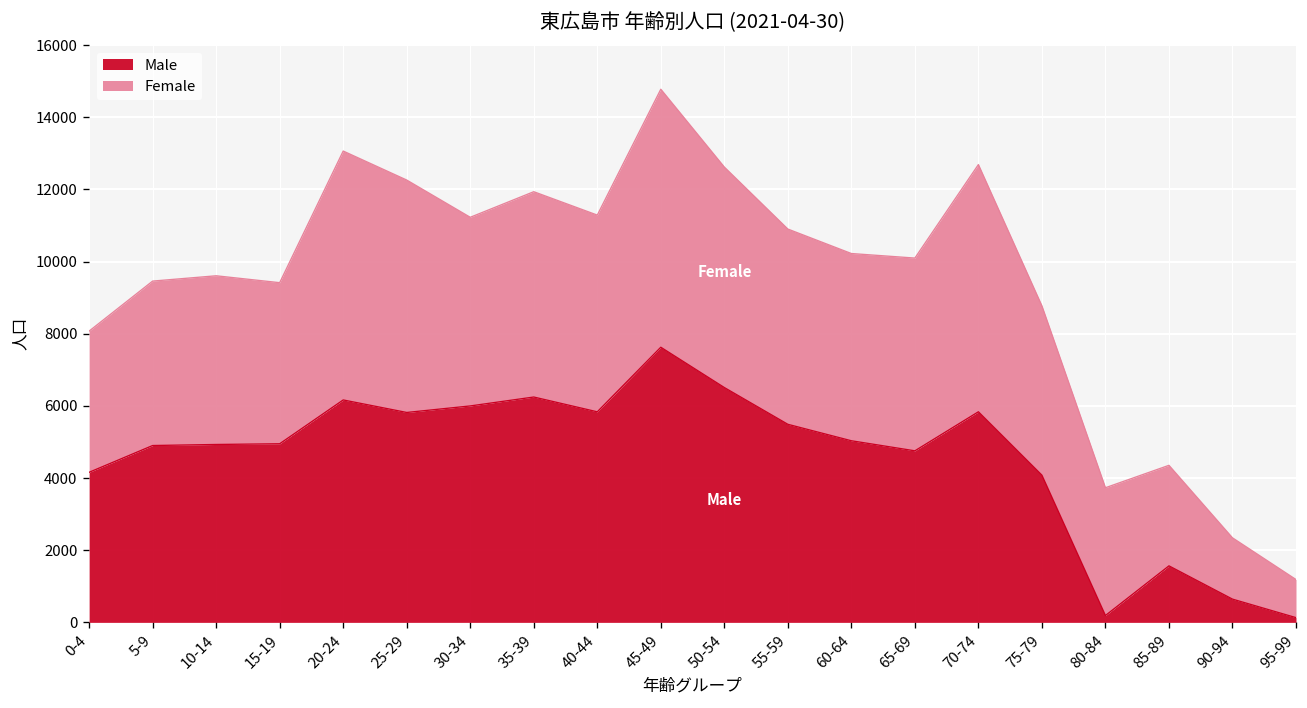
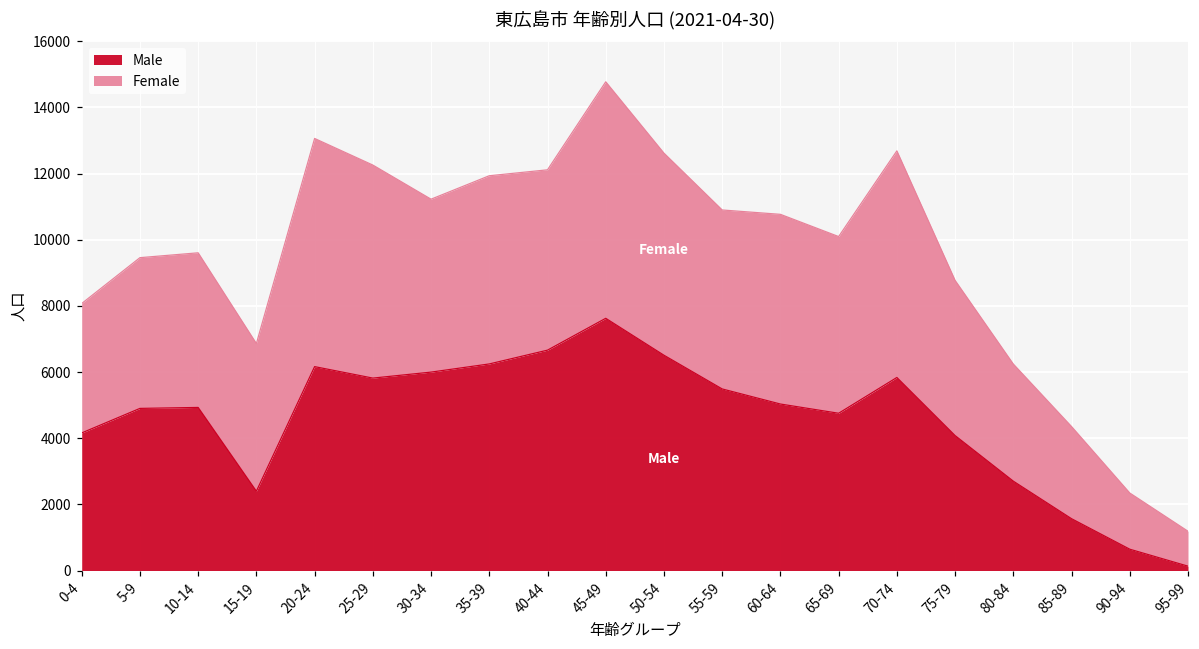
  {
    "Male": {
      "0-4": 4200,
      "5-9": 4900,
      "10-14": 4900,
-     "15-19": 5000,
+     "15-19": 2400,
      "20-24": 6200,
      "25-29": 5800,
      "30-34": 6000,
      "35-39": 6200,
-     "40-44": 5800,
+     "40-44": 6700,
      "45-49": 7600,
      "50-54": 6500,
      "55-59": 5500,
      "60-64": 5000,
      "65-69": 4800,
      "70-74": 5800,
      "75-79": 4100,
-     "80-84": 200,
+     "80-84": 2700,
      "85-89": 1600,
      "90-94": 600,
      "95-99": 100
    },
    "Female": {
      "0-4": 3900,
      "5-9": 4600,
      "10-14": 4700,
      "15-19": 4500,
      "20-24": 6900,
      "25-29": 6400,
      "30-34": 5200,
      "35-39": 5700,
      "40-44": 5500,
      "45-49": 7200,
      "50-54": 6100,
      "55-59": 5400,
-     "60-64": 5200,
+     "60-64": 5700,
      "65-69": 5300,
      "70-74": 6900,
      "75-79": 4700,
      "80-84": 3500,
      "85-89": 2800,
      "90-94": 1700,
      "95-99": 1100
    }
  }
